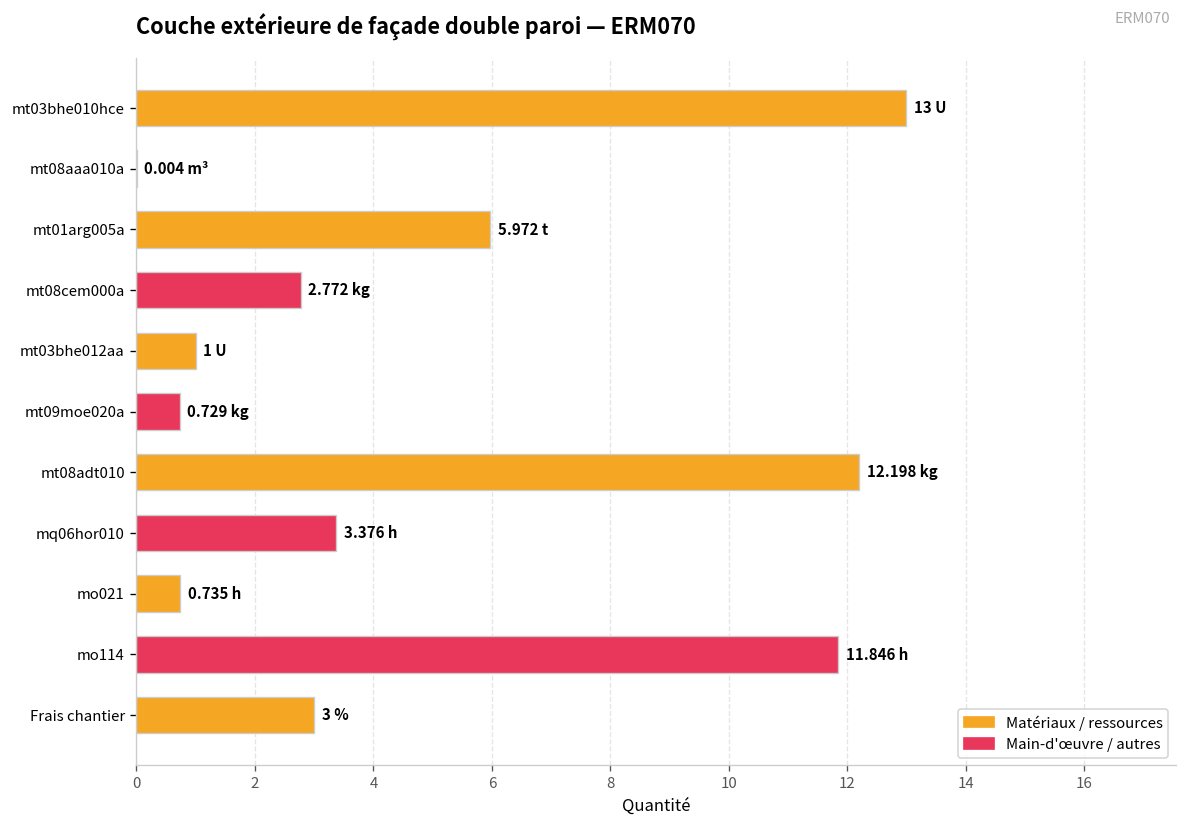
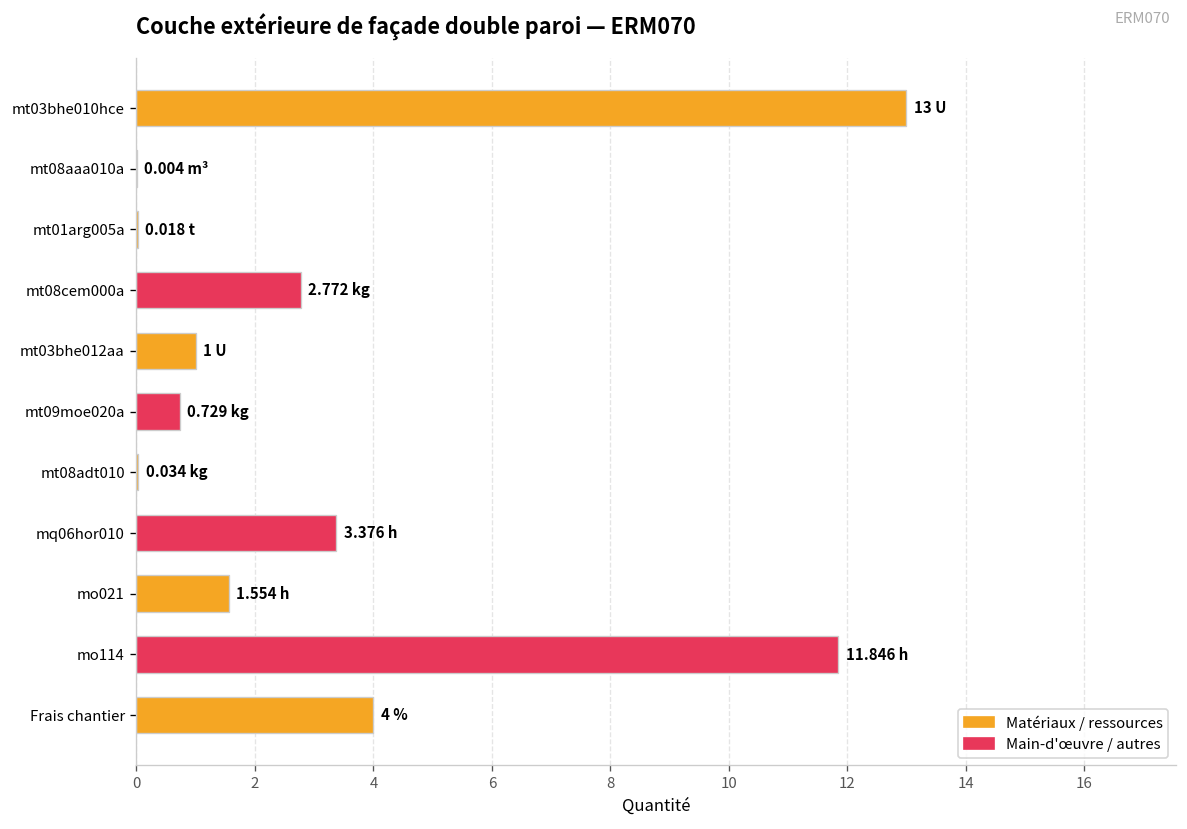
  {
    "mt03bhe010hce": "13",
    "mt08aaa010a": "0.004",
-   "mt01arg005a": "5.972",
+   "mt01arg005a": "0.018",
    "mt08cem000a": "2.772",
    "mt03bhe012aa": "1",
    "mt09moe020a": "0.729",
-   "mt08adt010": "12.198",
+   "mt08adt010": "0.034",
    "mq06hor010": "3.376",
-   "mo021": "0.735",
+   "mo021": "1.554",
    "mo114": "11.846",
-   "Frais chantier": "3 %"
+   "Frais chantier": "4 %"
  }
